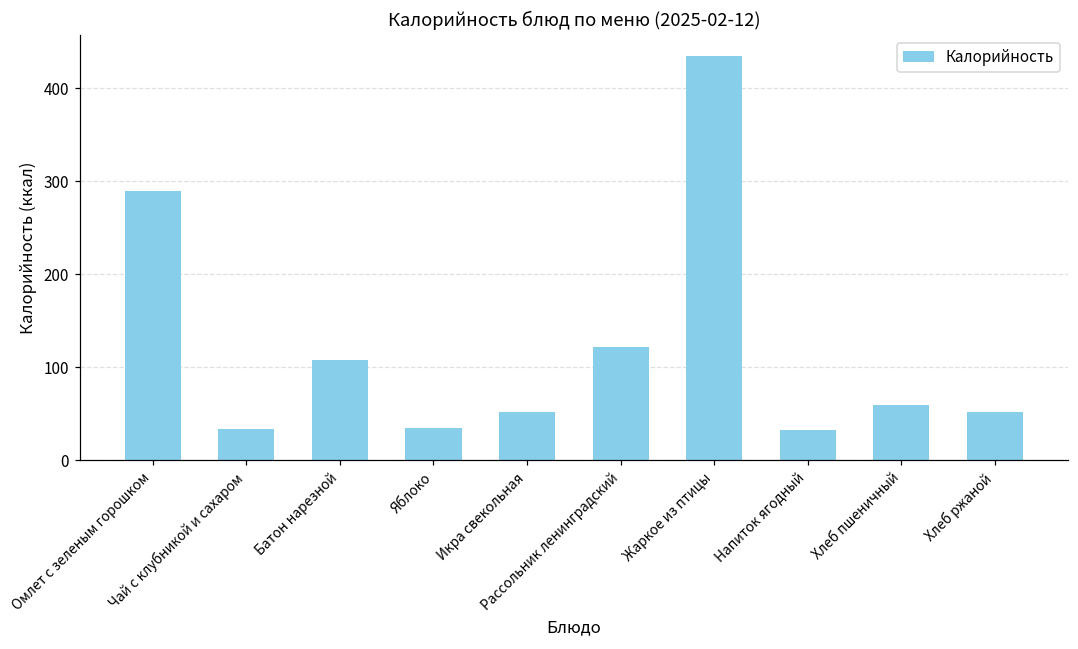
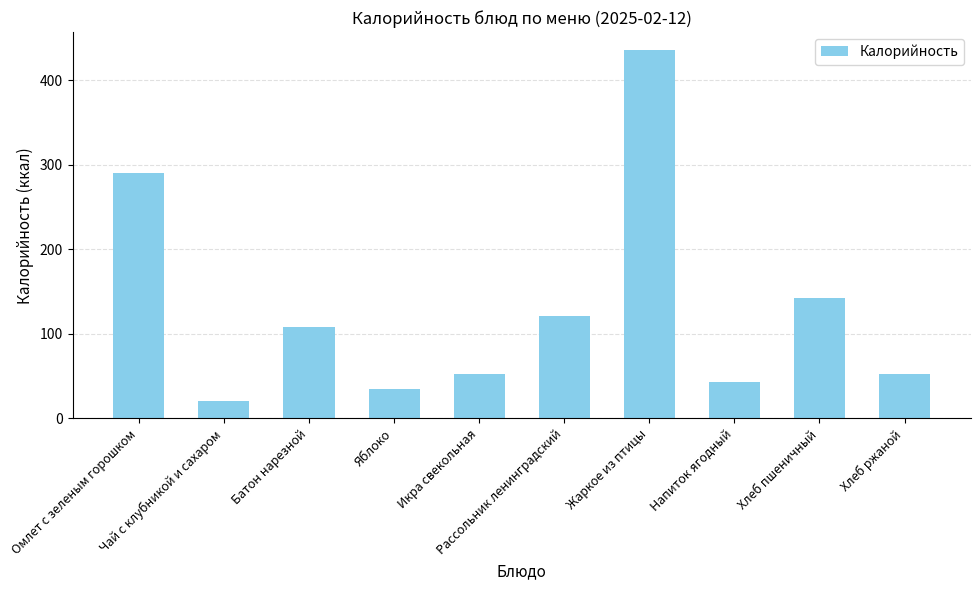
  {
    "Омлет с зеленым горошком": 290,
-   "Чай с клубникой и сахаром": 30,
+   "Чай с клубникой и сахаром": 20,
    "Батон нарезной": 110,
    "Яблоко": 40,
    "Икра свекольная": 50,
    "Рассольник ленинградский": 120,
    "Жаркое из птицы": 440,
-   "Напиток ягодный": 30,
-   "Хлеб пшеничный": 60,
+   "Напиток ягодный": 40,
+   "Хлеб пшеничный": 140,
    "Хлеб ржаной": 50
  }
